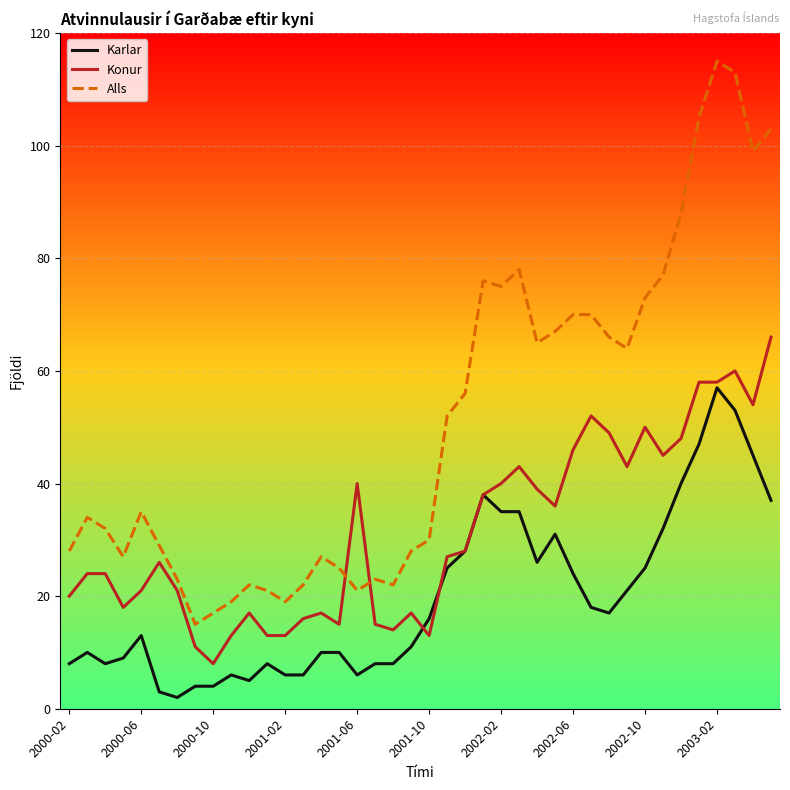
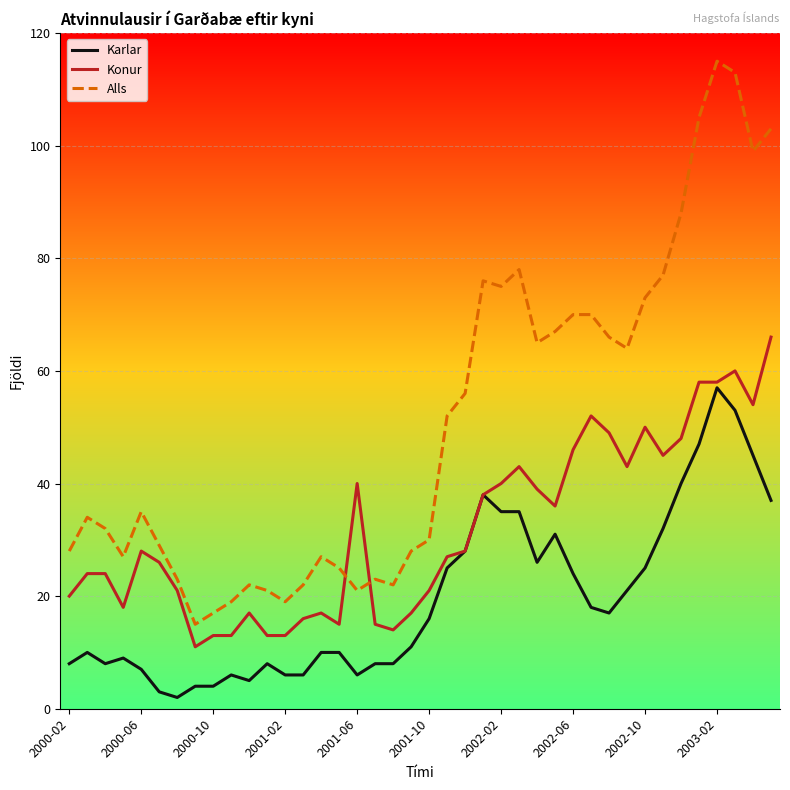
  {
    "Karlar": {
      "2000-02": 8,
-     "2000-06": 13,
+     "2000-06": 7,
      "2000-10": 4,
      "2001-02": 6,
      "2001-06": 6,
      "2001-10": 16,
      "2002-02": 35,
      "2002-06": 24,
      "2002-10": 25,
      "2003-02": 57
    },
    "Konur": {
      "2000-02": 20,
-     "2000-06": 21,
-     "2000-10": 8,
+     "2000-06": 28,
+     "2000-10": 13,
      "2001-02": 13,
      "2001-06": 40,
-     "2001-10": 13,
+     "2001-10": 21,
      "2002-02": 40,
      "2002-06": 46,
      "2002-10": 50,
      "2003-02": 58
    },
    "Alls": {
      "2000-02": 28,
      "2000-06": 35,
      "2000-10": 17,
      "2001-02": 19,
      "2001-06": 21,
      "2001-10": 30,
      "2002-02": 75,
      "2002-06": 70,
      "2002-10": 73,
      "2003-02": 115
    }
  }
